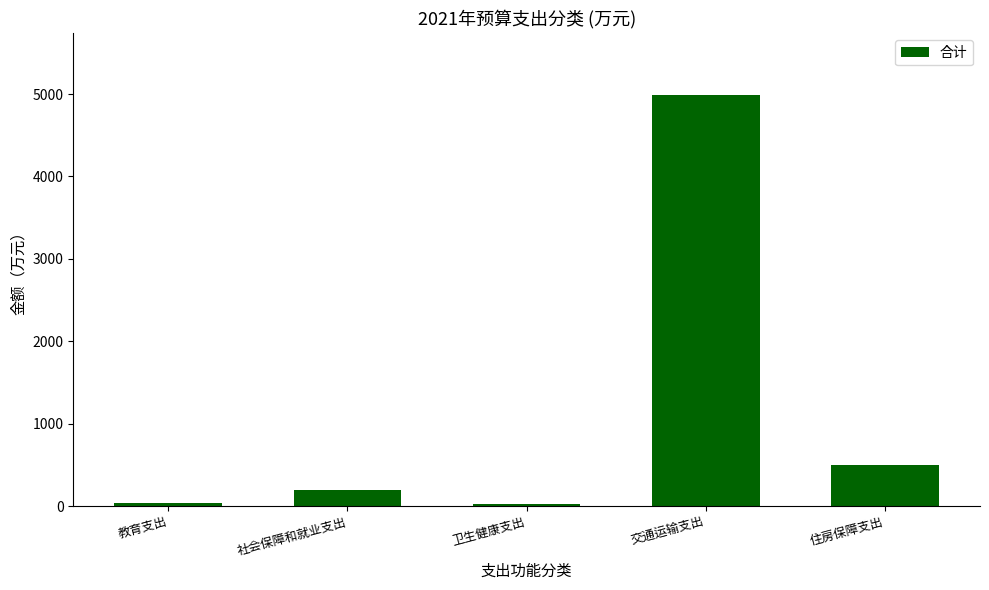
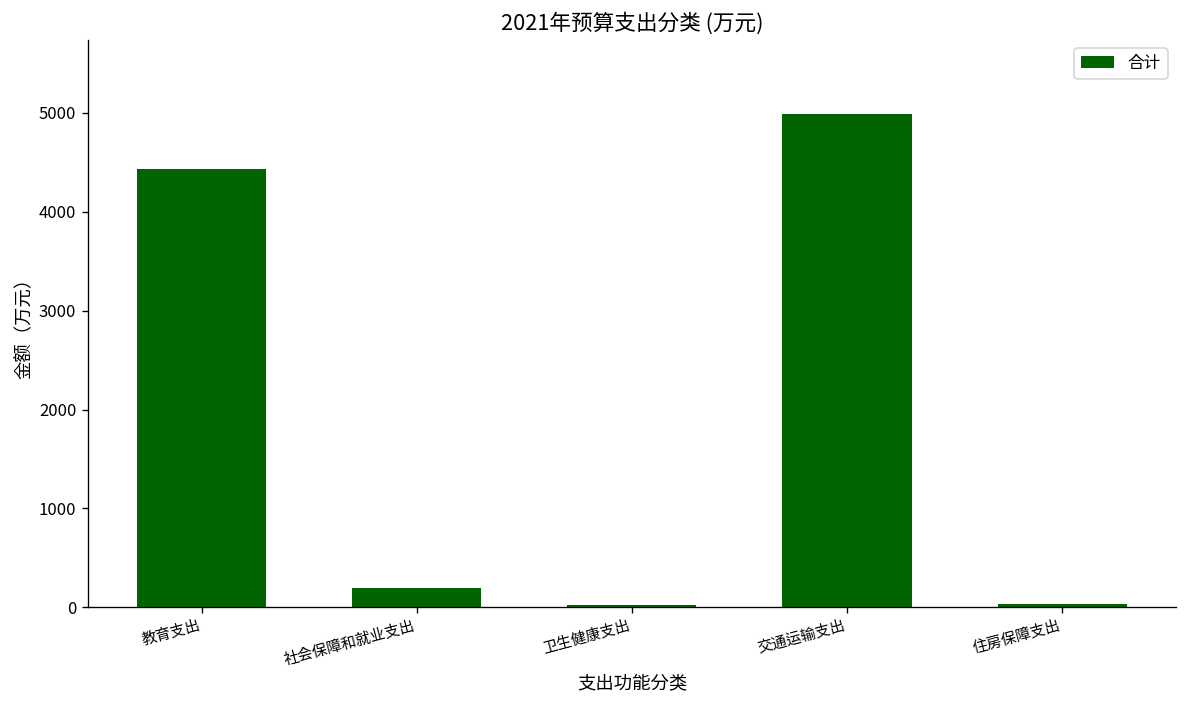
  {
-   "教育支出": 0,
+   "教育支出": 4400,
    "社会保障和就业支出": 200,
    "交通运输支出": 5000,
-   "住房保障支出": 500
+   "住房保障支出": 0
  }
